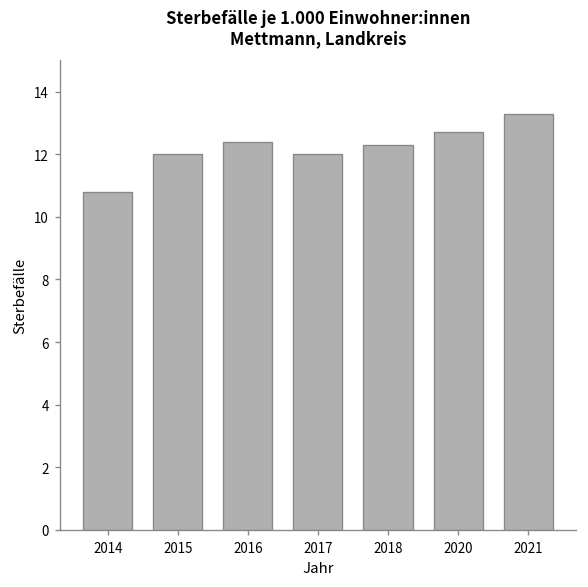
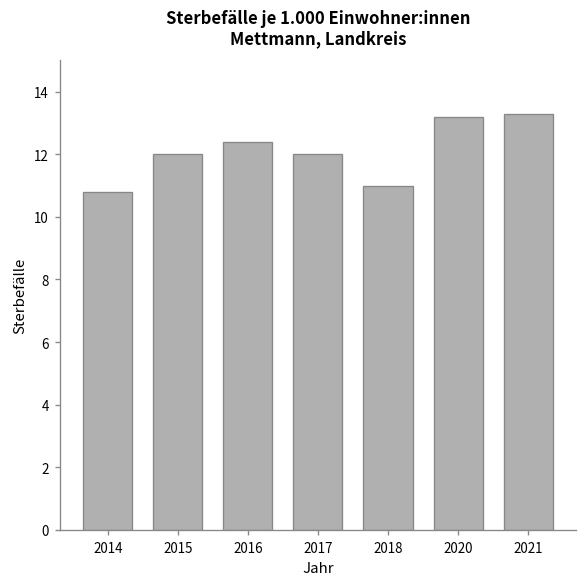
  {
    "2014": 10.8,
    "2015": 12.0,
    "2016": 12.4,
    "2017": 12.0,
-   "2018": 12.3,
-   "2020": 12.7,
+   "2018": 11.0,
+   "2020": 13.2,
    "2021": 13.3
  }
